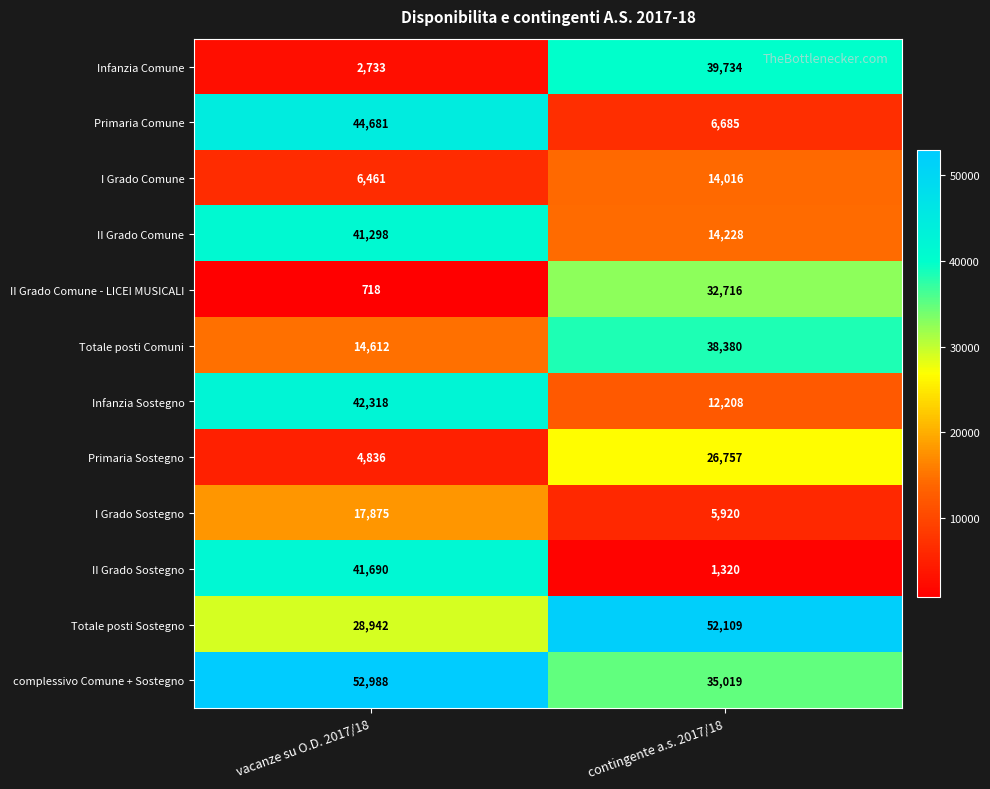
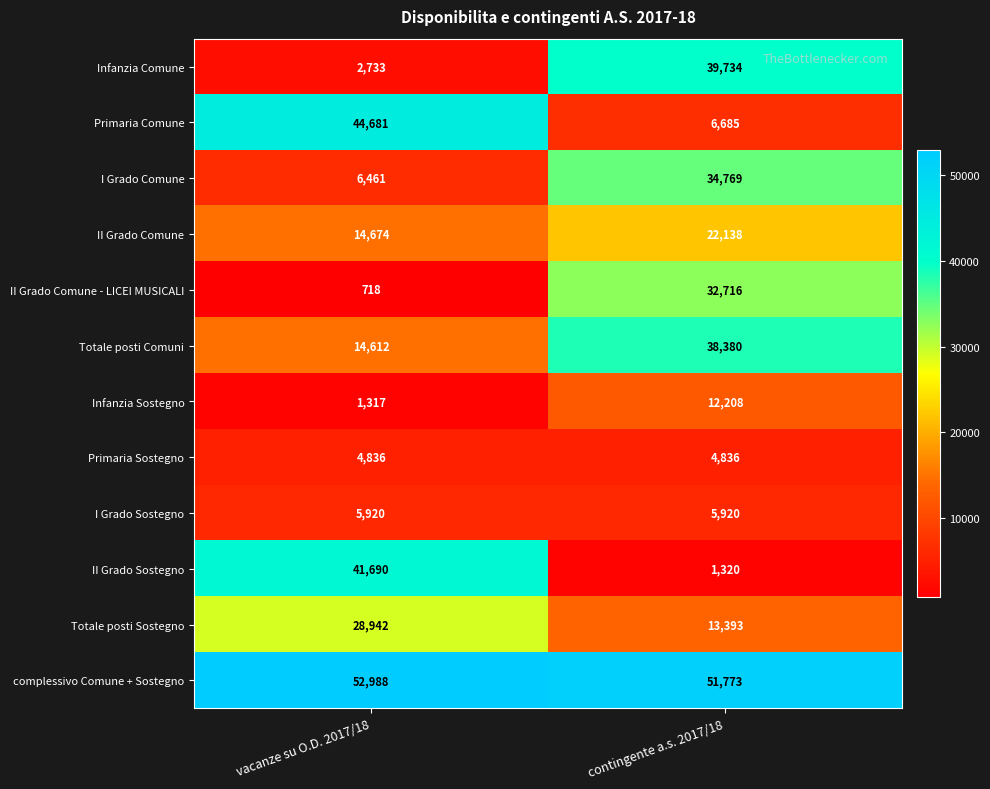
  {
    "Infanzia Comune": {
      "vacanze su O.D. 2017/18": "2,733"
    },
    "Primaria Comune": {
      "vacanze su O.D. 2017/18": "44,681",
      "contingente a.s. 2017/18": "6,685"
    },
    "I Grado Comune": {
      "vacanze su O.D. 2017/18": "6,461",
-     "contingente a.s. 2017/18": "14,016"
+     "contingente a.s. 2017/18": "34,769"
    },
    "II Grado Comune": {
-     "vacanze su O.D. 2017/18": "41,298",
-     "contingente a.s. 2017/18": "14,228"
+     "vacanze su O.D. 2017/18": "14,674",
+     "contingente a.s. 2017/18": "22,138"
    },
    "II Grado Comune - LICEI MUSICALI": {
      "vacanze su O.D. 2017/18": "718",
      "contingente a.s. 2017/18": "32,716"
    },
    "Totale posti Comuni": {
      "vacanze su O.D. 2017/18": "14,612",
      "contingente a.s. 2017/18": "38,380"
    },
    "Infanzia Sostegno": {
-     "vacanze su O.D. 2017/18": "42,318",
+     "vacanze su O.D. 2017/18": "1,317",
      "contingente a.s. 2017/18": "12,208"
    },
    "Primaria Sostegno": {
      "vacanze su O.D. 2017/18": "4,836",
-     "contingente a.s. 2017/18": "26,757"
+     "contingente a.s. 2017/18": "4,836"
    },
    "I Grado Sostegno": {
-     "vacanze su O.D. 2017/18": "17,875",
+     "vacanze su O.D. 2017/18": "5,920",
      "contingente a.s. 2017/18": "5,920"
    },
    "II Grado Sostegno": {
      "vacanze su O.D. 2017/18": "41,690",
      "contingente a.s. 2017/18": "1,320"
    },
    "Totale posti Sostegno": {
      "vacanze su O.D. 2017/18": "28,942",
-     "contingente a.s. 2017/18": "52,109"
+     "contingente a.s. 2017/18": "13,393"
    },
    "complessivo Comune + Sostegno": {
      "vacanze su O.D. 2017/18": "52,988",
-     "contingente a.s. 2017/18": "35,019"
+     "contingente a.s. 2017/18": "51,773"
    }
  }
